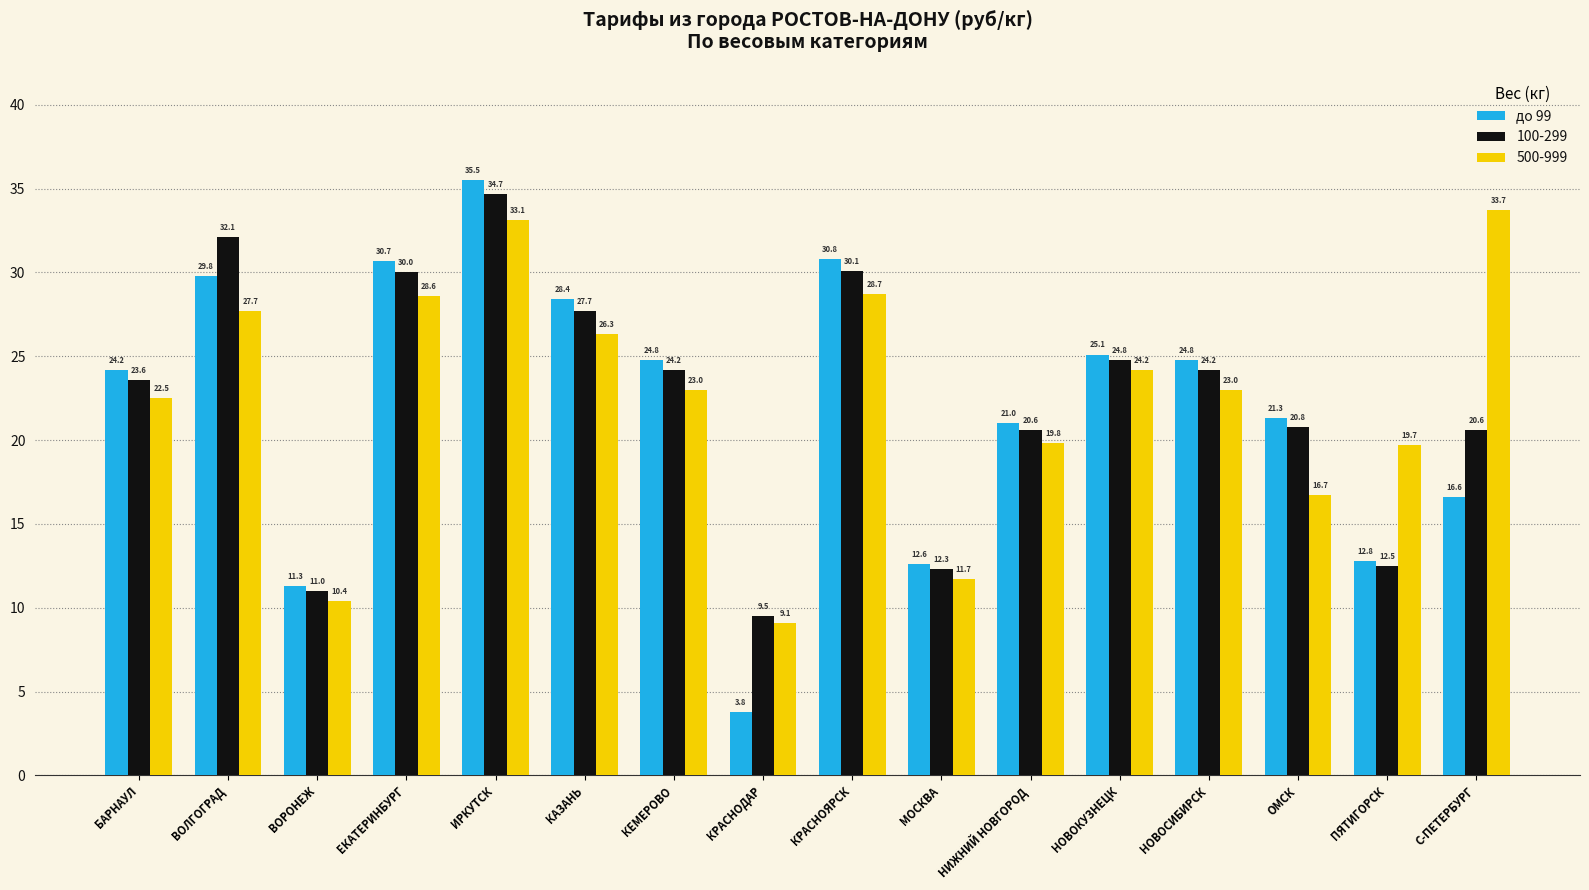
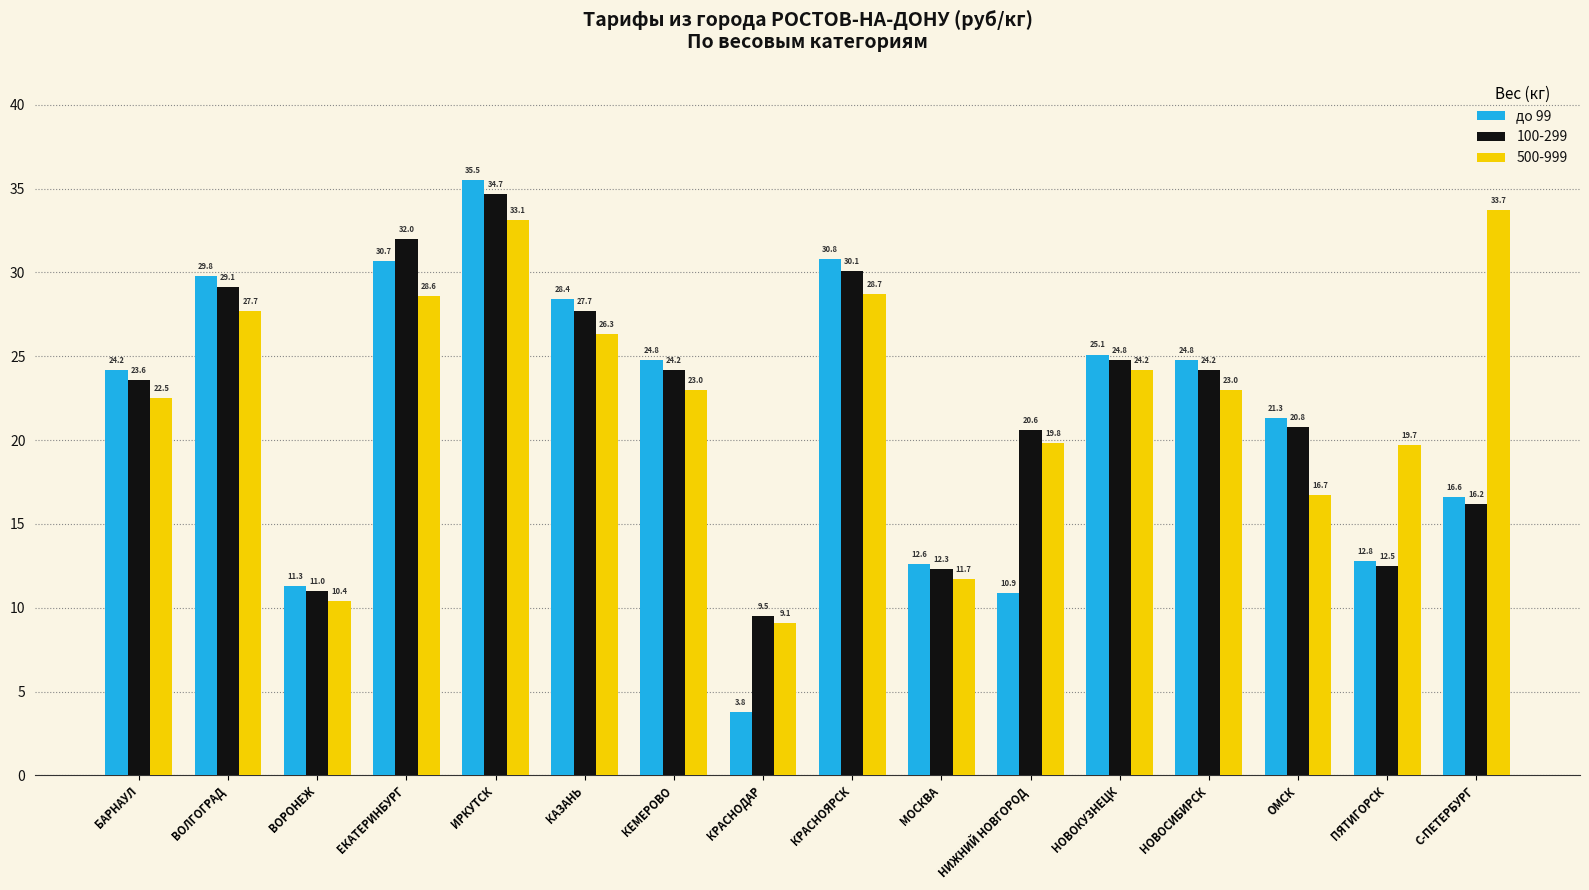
  {
    "до 99": {
      "БАРНАУЛ": 24.2,
      "ВОЛГОГРАД": 29.8,
      "ВОРОНЕЖ": 11.3,
      "ЕКАТЕРИНБУРГ": 30.7,
      "ИРКУТСК": 35.5,
      "КАЗАНЬ": 28.4,
      "КЕМЕРОВО": 24.8,
      "КРАСНОДАР": 3.8,
      "КРАСНОЯРСК": 30.8,
      "МОСКВА": 12.6,
-     "НИЖНИЙ НОВГОРОД": 21.0,
+     "НИЖНИЙ НОВГОРОД": 10.9,
      "НОВОКУЗНЕЦК": 25.1,
      "НОВОСИБИРСК": 24.8,
      "ОМСК": 21.3,
      "ПЯТИГОРСК": 12.8,
      "С-ПЕТЕРБУРГ": 16.6
    },
    "100-299": {
      "БАРНАУЛ": 23.6,
-     "ВОЛГОГРАД": 32.1,
+     "ВОЛГОГРАД": 29.1,
      "ВОРОНЕЖ": 11.0,
-     "ЕКАТЕРИНБУРГ": 30.0,
+     "ЕКАТЕРИНБУРГ": 32.0,
      "ИРКУТСК": 34.7,
      "КАЗАНЬ": 27.7,
      "КЕМЕРОВО": 24.2,
      "КРАСНОДАР": 9.5,
      "КРАСНОЯРСК": 30.1,
      "МОСКВА": 12.3,
      "НИЖНИЙ НОВГОРОД": 20.6,
      "НОВОКУЗНЕЦК": 24.8,
      "НОВОСИБИРСК": 24.2,
      "ОМСК": 20.8,
      "ПЯТИГОРСК": 12.5,
-     "С-ПЕТЕРБУРГ": 20.6
+     "С-ПЕТЕРБУРГ": 16.2
    },
    "500-999": {
      "БАРНАУЛ": 22.5,
      "ВОЛГОГРАД": 27.7,
      "ВОРОНЕЖ": 10.4,
      "ЕКАТЕРИНБУРГ": 28.6,
      "ИРКУТСК": 33.1,
      "КАЗАНЬ": 26.3,
      "КЕМЕРОВО": 23.0,
      "КРАСНОДАР": 9.1,
      "КРАСНОЯРСК": 28.7,
      "МОСКВА": 11.7,
      "НИЖНИЙ НОВГОРОД": 19.8,
      "НОВОКУЗНЕЦК": 24.2,
      "НОВОСИБИРСК": 23.0,
      "ОМСК": 16.7,
      "ПЯТИГОРСК": 19.7,
      "С-ПЕТЕРБУРГ": 33.7
    }
  }
